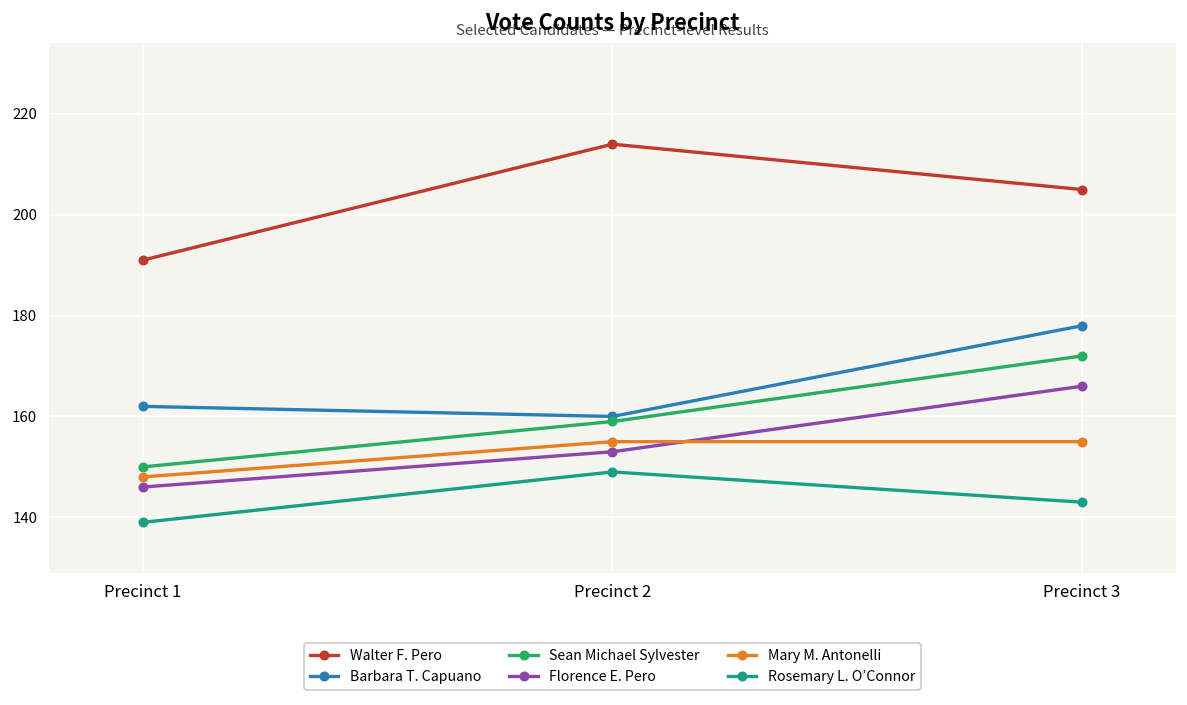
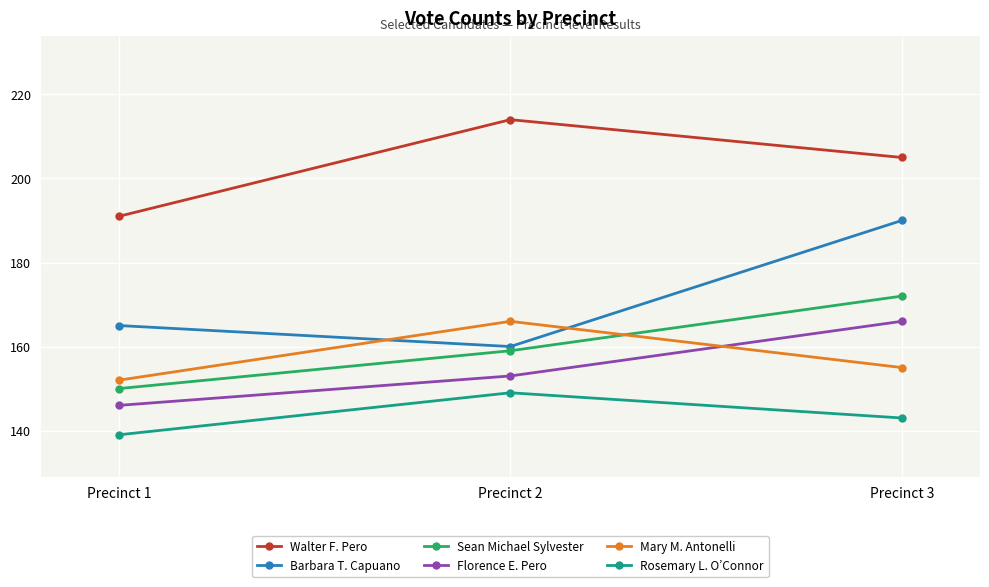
  {
    "Walter F. Pero": {
      "Precinct 1": 191,
      "Precinct 2": 214,
      "Precinct 3": 205
    },
    "Barbara T. Capuano": {
-     "Precinct 1": 162,
+     "Precinct 1": 165,
      "Precinct 2": 160,
-     "Precinct 3": 178
+     "Precinct 3": 190
    },
    "Florence E. Pero": {
      "Precinct 1": 146,
      "Precinct 2": 153,
      "Precinct 3": 166
    },
    "Mary M. Antonelli": {
-     "Precinct 1": 148,
-     "Precinct 2": 155,
+     "Precinct 1": 152,
+     "Precinct 2": 166,
      "Precinct 3": 155
    }
  }
